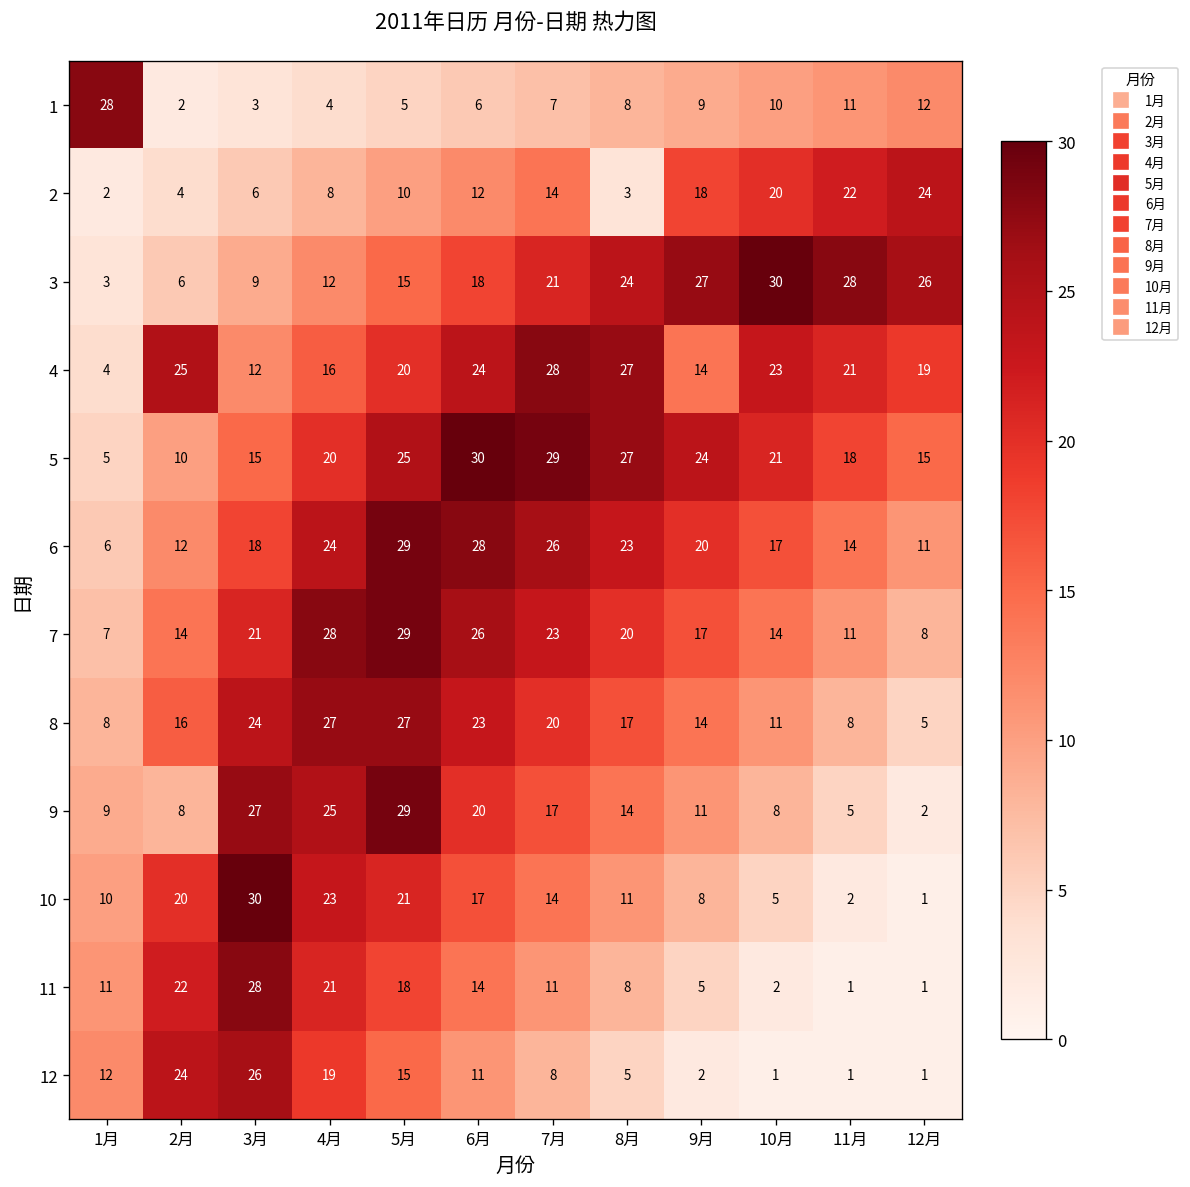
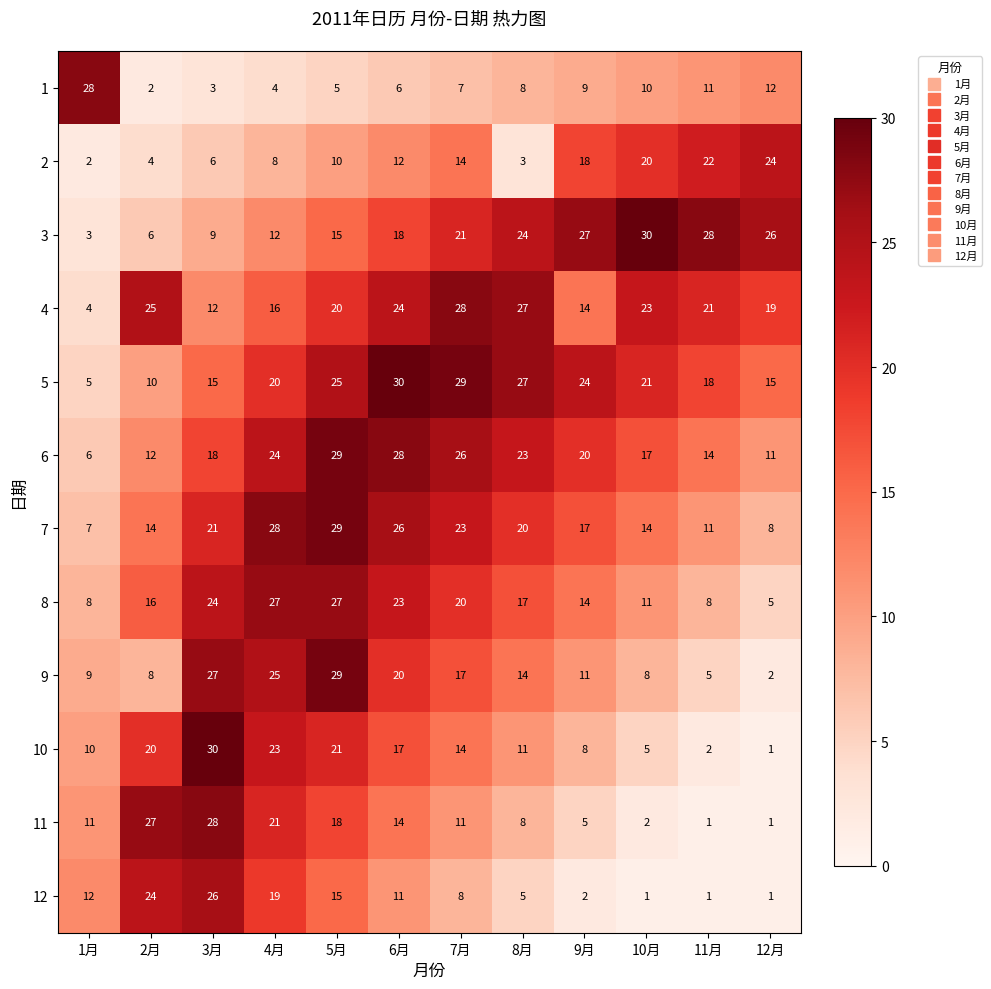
  {
    "1": {
      "1月": 28,
      "2月": 2,
      "3月": 3,
      "4月": 4,
      "5月": 5,
      "6月": 6,
      "7月": 7,
      "8月": 8,
      "9月": 9,
      "10月": 10,
      "11月": 11,
      "12月": 12
    },
    "2": {
      "1月": 2,
      "2月": 4,
      "3月": 6,
      "4月": 8,
      "5月": 10,
      "6月": 12,
      "7月": 14,
      "8月": 3,
      "9月": 18,
      "10月": 20,
      "11月": 22,
      "12月": 24
    },
    "3": {
      "1月": 3,
      "2月": 6,
      "3月": 9,
      "4月": 12,
      "5月": 15,
      "6月": 18,
      "7月": 21,
      "8月": 24,
      "9月": 27,
      "10月": 30,
      "11月": 28,
      "12月": 26
    },
    "4": {
      "1月": 4,
      "2月": 25,
      "3月": 12,
      "4月": 16,
      "5月": 20,
      "6月": 24,
      "7月": 28,
      "8月": 27,
      "9月": 14,
      "10月": 23,
      "11月": 21,
      "12月": 19
    },
    "5": {
      "1月": 5,
      "2月": 10,
      "3月": 15,
      "4月": 20,
      "5月": 25,
      "6月": 30,
      "7月": 29,
      "8月": 27,
      "9月": 24,
      "10月": 21,
      "11月": 18,
      "12月": 15
    },
    "6": {
      "1月": 6,
      "2月": 12,
      "3月": 18,
      "4月": 24,
      "5月": 29,
      "6月": 28,
      "7月": 26,
      "8月": 23,
      "9月": 20,
      "10月": 17,
      "11月": 14,
      "12月": 11
    },
    "7": {
      "1月": 7,
      "2月": 14,
      "3月": 21,
      "4月": 28,
      "5月": 29,
      "6月": 26,
      "7月": 23,
      "8月": 20,
      "9月": 17,
      "10月": 14,
      "11月": 11,
      "12月": 8
    },
    "8": {
      "1月": 8,
      "2月": 16,
      "3月": 24,
      "4月": 27,
      "5月": 27,
      "6月": 23,
      "7月": 20,
      "8月": 17,
      "9月": 14,
      "10月": 11,
      "11月": 8,
      "12月": 5
    },
    "9": {
      "1月": 9,
      "2月": 8,
      "3月": 27,
      "4月": 25,
      "5月": 29,
      "6月": 20,
      "7月": 17,
      "8月": 14,
      "9月": 11,
      "10月": 8,
      "11月": 5,
      "12月": 2
    },
    "10": {
      "1月": 10,
      "2月": 20,
      "3月": 30,
      "4月": 23,
      "5月": 21,
      "6月": 17,
      "7月": 14,
      "8月": 11,
      "9月": 8,
      "10月": 5,
      "11月": 2,
      "12月": 1
    },
    "11": {
      "1月": 11,
-     "2月": 22,
+     "2月": 27,
      "3月": 28,
      "4月": 21,
      "5月": 18,
      "6月": 14,
      "7月": 11,
      "8月": 8,
      "9月": 5,
      "10月": 2,
      "11月": 1,
      "12月": 1
    },
    "12": {
      "1月": 12,
      "2月": 24,
      "3月": 26,
      "4月": 19,
      "5月": 15,
      "6月": 11,
      "7月": 8,
      "8月": 5,
      "9月": 2,
      "10月": 1,
      "11月": 1,
      "12月": 1
    }
  }
